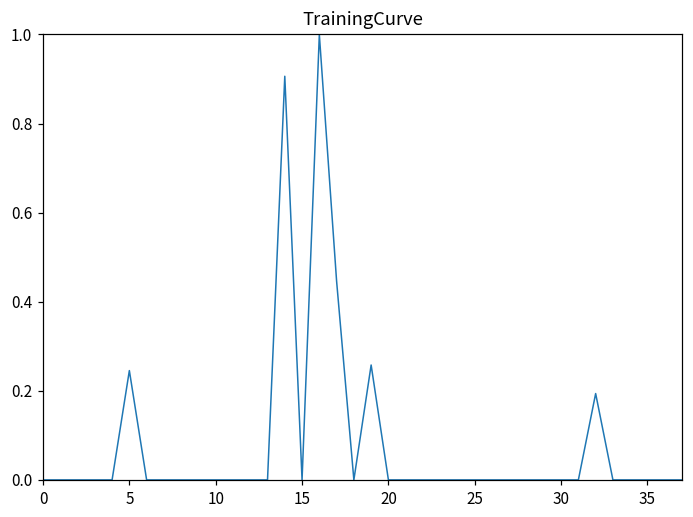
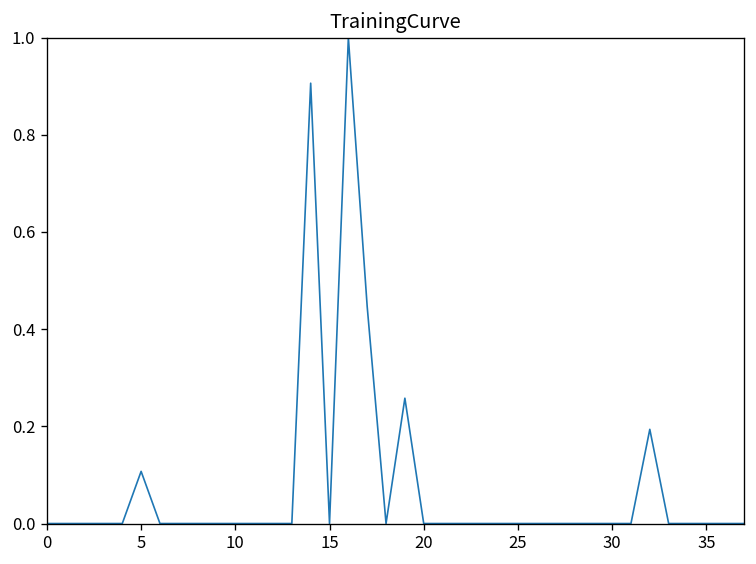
  {
    "0": 0.00,
-   "5": 0.25,
+   "5": 0.11,
    "10": 0.00,
    "15": 0.00,
    "20": 0.00,
    "25": 0.00,
    "30": 0.00,
    "35": 0.00
  }
